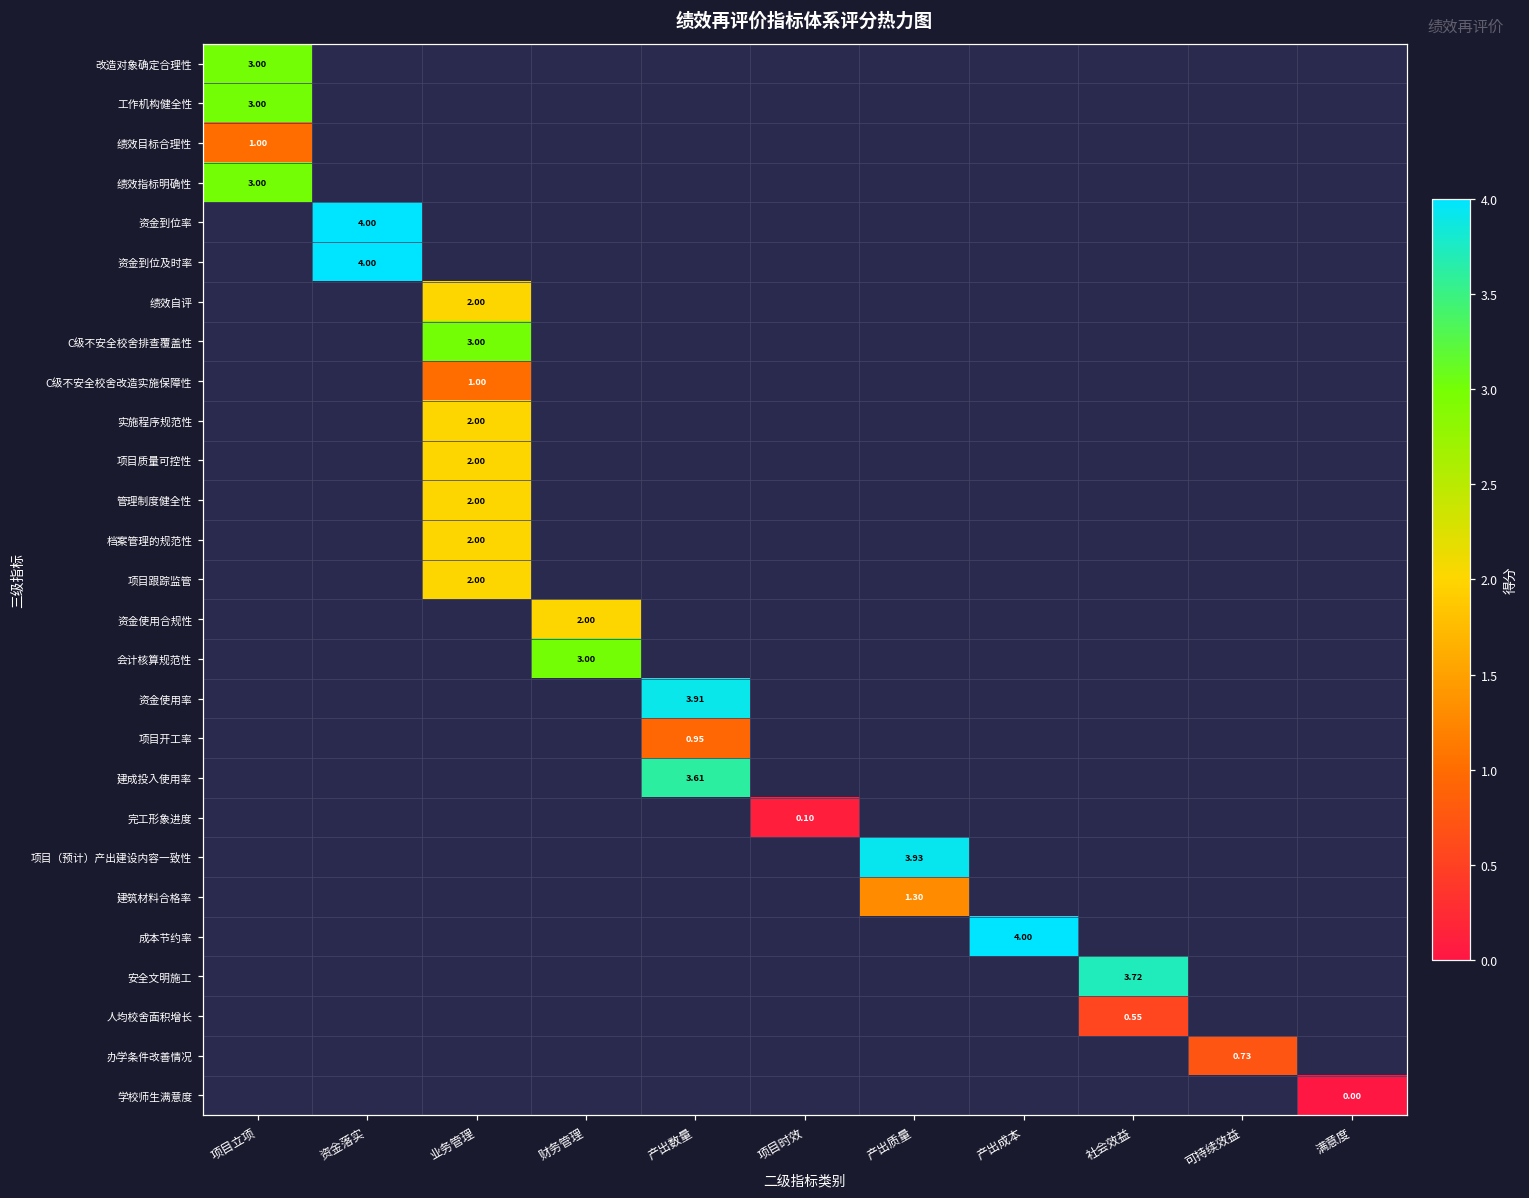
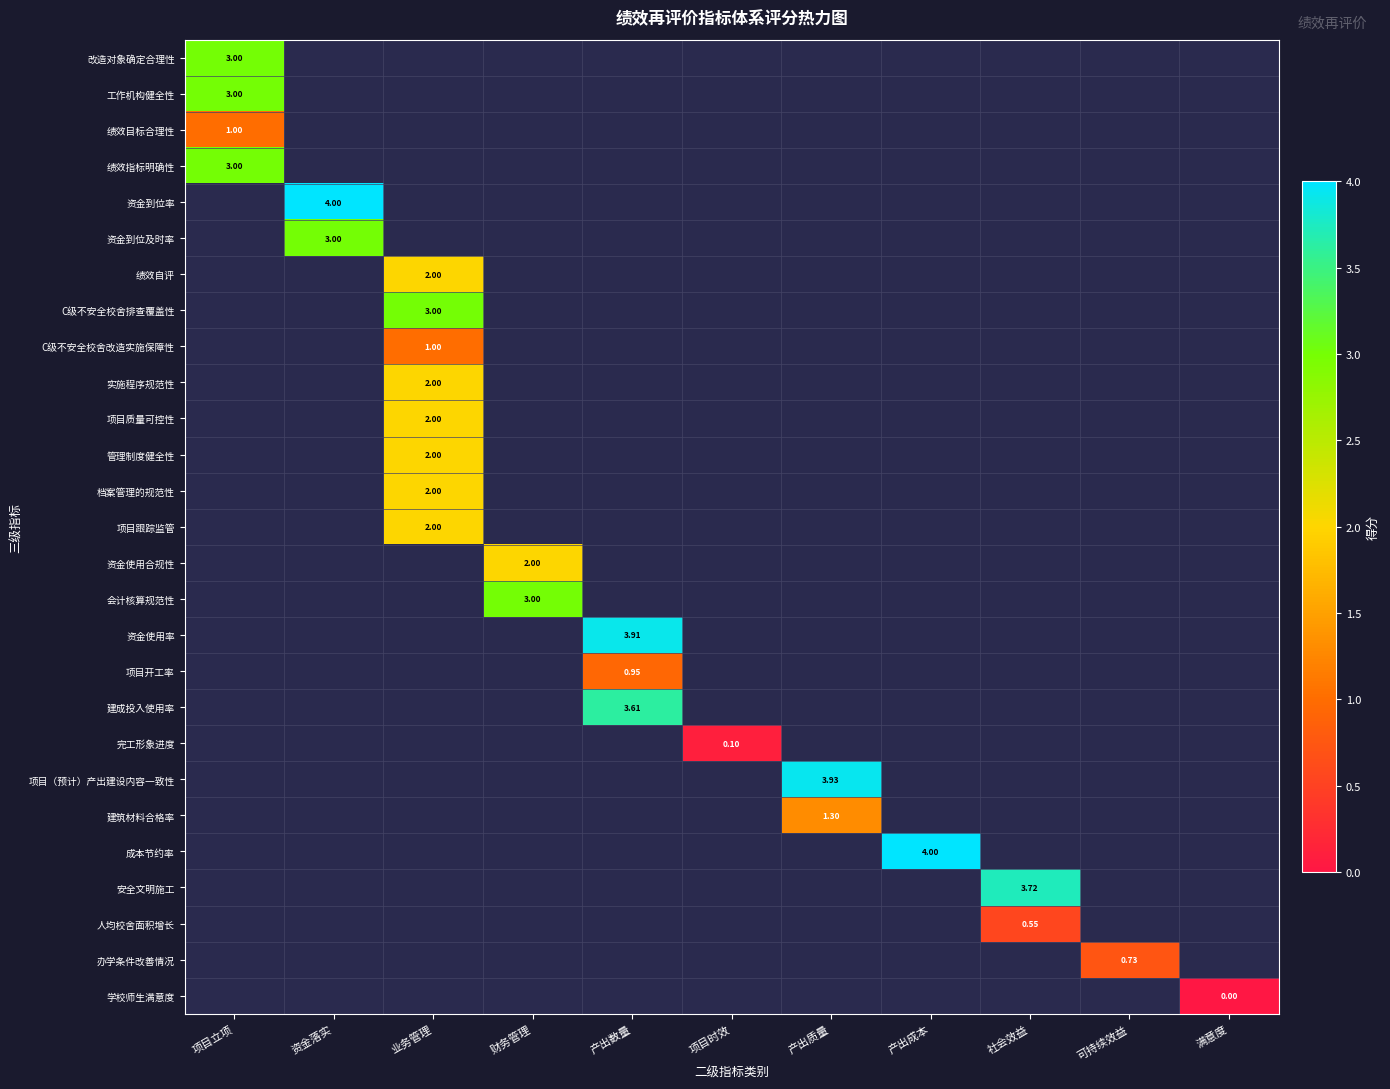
  {
    "改造对象确定合理性": {
      "项目立项": 3.00
    },
    "工作机构健全性": {
      "项目立项": 3.00
    },
    "绩效目标合理性": {
      "项目立项": 1.00
    },
    "绩效指标明确性": {
      "项目立项": 3.00
    },
    "资金到位率": {
      "资金落实": 4.00
    },
    "资金到位及时率": {
-     "资金落实": 4.00
+     "资金落实": 3.00
    },
    "绩效自评": {
      "业务管理": 2.00
    },
    "C级不安全校舍排查覆盖性": {
      "业务管理": 3.00
    },
    "C级不安全校舍改造实施保障性": {
      "业务管理": 1.00
    },
    "实施程序规范性": {
      "业务管理": 2.00
    },
    "项目质量可控性": {
      "业务管理": 2.00
    },
    "管理制度健全性": {
      "业务管理": 2.00
    },
    "档案管理的规范性": {
      "业务管理": 2.00
    },
    "项目跟踪监管": {
      "业务管理": 2.00
    },
    "资金使用合规性": {
      "财务管理": 2.00
    },
    "会计核算规范性": {
      "财务管理": 3.00
    },
    "资金使用率": {
      "产出数量": 3.91
    },
    "项目开工率": {
      "产出数量": 0.95
    },
    "建成投入使用率": {
      "产出数量": 3.61
    },
    "完工形象进度": {
      "项目时效": 0.10
    },
    "项目（预计）产出建设内容一致性": {
      "产出质量": 3.93
    },
    "建筑材料合格率": {
      "产出质量": 1.30
    },
    "成本节约率": {
      "产出成本": 4.00
    },
    "安全文明施工": {
      "社会效益": 3.72
    },
    "人均校舍面积增长": {
      "社会效益": 0.55
    },
    "办学条件改善情况": {
      "可持续效益": 0.73
    },
    "学校师生满意度": {
      "满意度": 0.00
    }
  }
